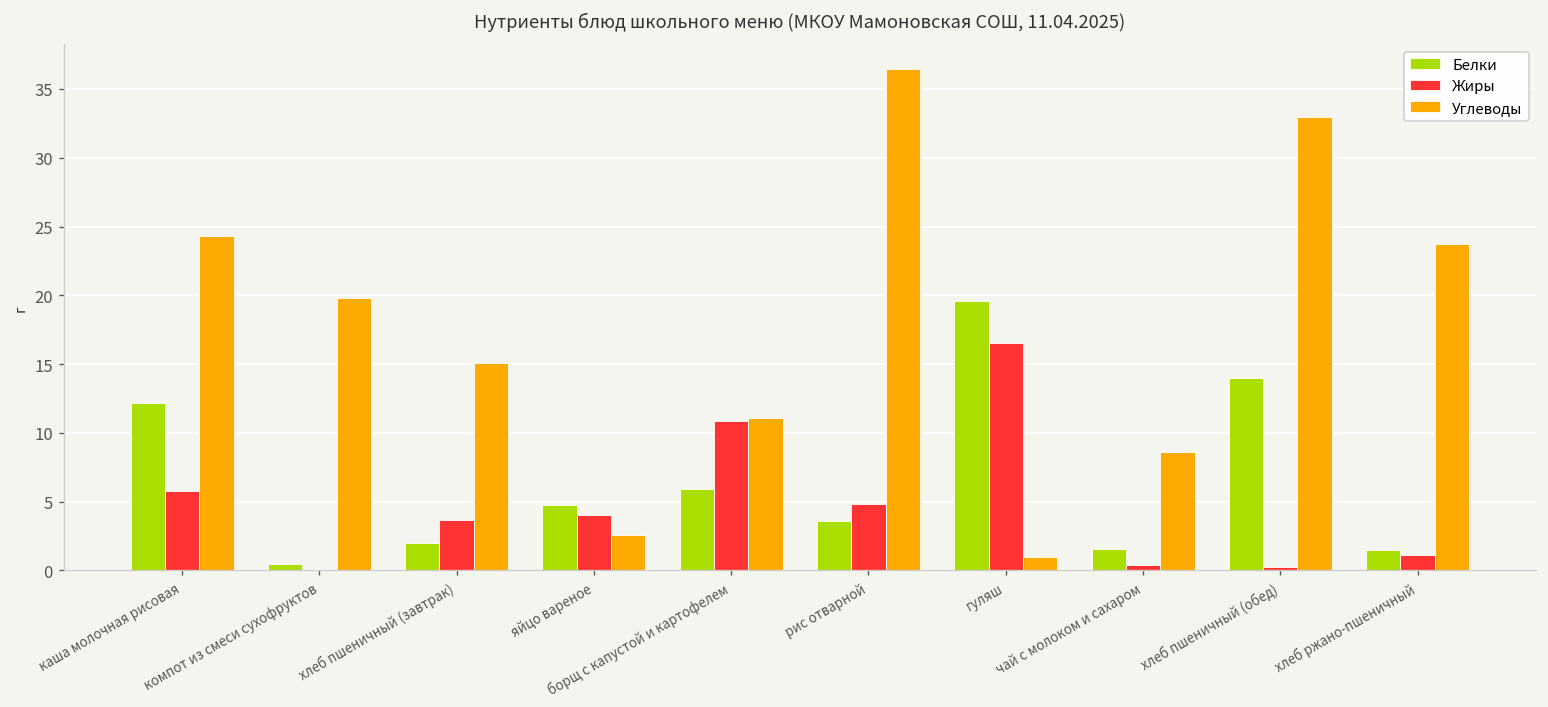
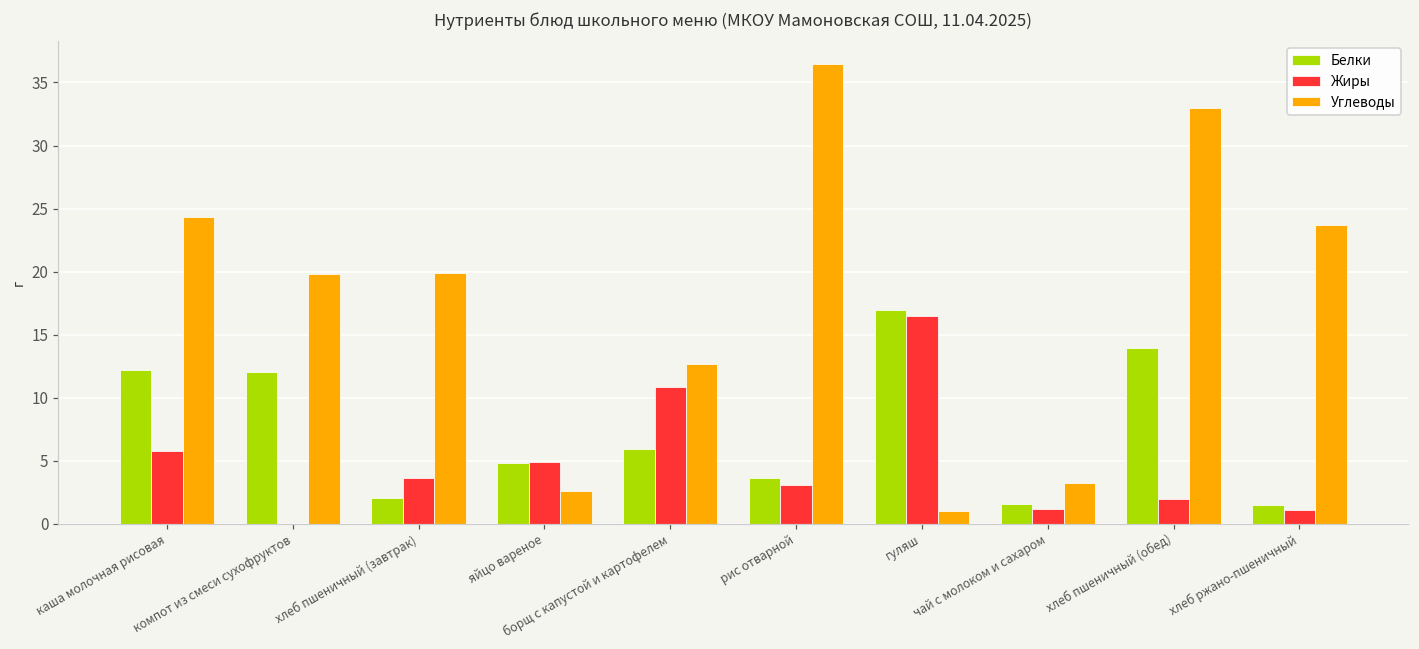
  {
    "Белки": {
      "каша молочная рисовая": 12.2,
-     "компот из смеси сухофруктов": 0.5,
+     "компот из смеси сухофруктов": 12.0,
      "хлеб пшеничный (завтрак)": 2.0,
      "яйцо вареное": 4.8,
      "борщ с капустой и картофелем": 5.9,
      "рис отварной": 3.6,
-     "гуляш": 19.6,
+     "гуляш": 17.0,
      "чай с молоком и сахаром": 1.6,
      "хлеб пшеничный (обед)": 14.0,
      "хлеб ржано-пшеничный": 1.5
    },
    "Жиры": {
      "каша молочная рисовая": 5.8,
      "компот из смеси сухофруктов": 0.0,
      "хлеб пшеничный (завтрак)": 3.6,
-     "яйцо вареное": 4.1,
+     "яйцо вареное": 4.9,
      "борщ с капустой и картофелем": 10.9,
-     "рис отварной": 4.8,
+     "рис отварной": 3.1,
      "гуляш": 16.5,
-     "чай с молоком и сахаром": 0.4,
-     "хлеб пшеничный (обед)": 0.2,
+     "чай с молоком и сахаром": 1.1,
+     "хлеб пшеничный (обед)": 2.0,
      "хлеб ржано-пшеничный": 1.1
    },
    "Углеводы": {
      "каша молочная рисовая": 24.3,
      "компот из смеси сухофруктов": 19.8,
-     "хлеб пшеничный (завтрак)": 15.1,
+     "хлеб пшеничный (завтрак)": 19.9,
      "яйцо вареное": 2.6,
-     "борщ с капустой и картофелем": 11.1,
+     "борщ с капустой и картофелем": 12.7,
      "рис отварной": 36.4,
      "гуляш": 1.0,
-     "чай с молоком и сахаром": 8.6,
+     "чай с молоком и сахаром": 3.2,
      "хлеб пшеничный (обед)": 33.0,
      "хлеб ржано-пшеничный": 23.7
    }
  }
